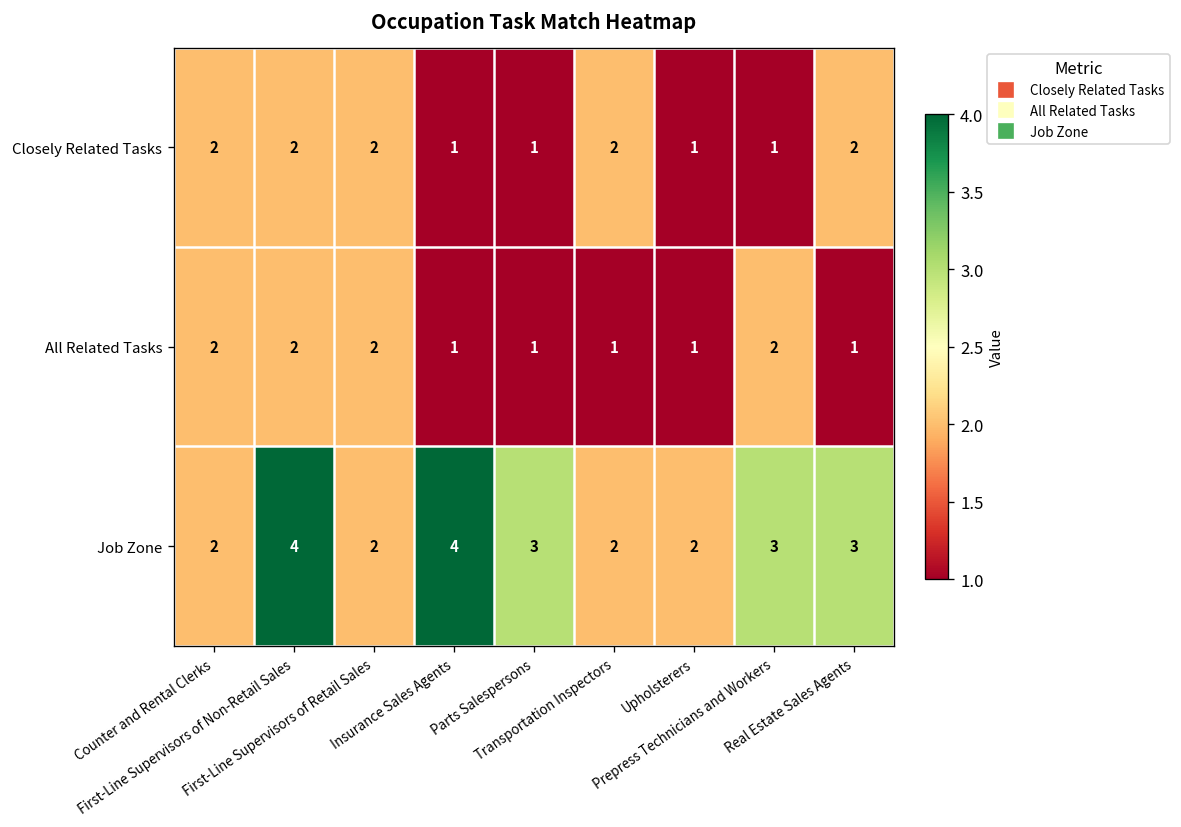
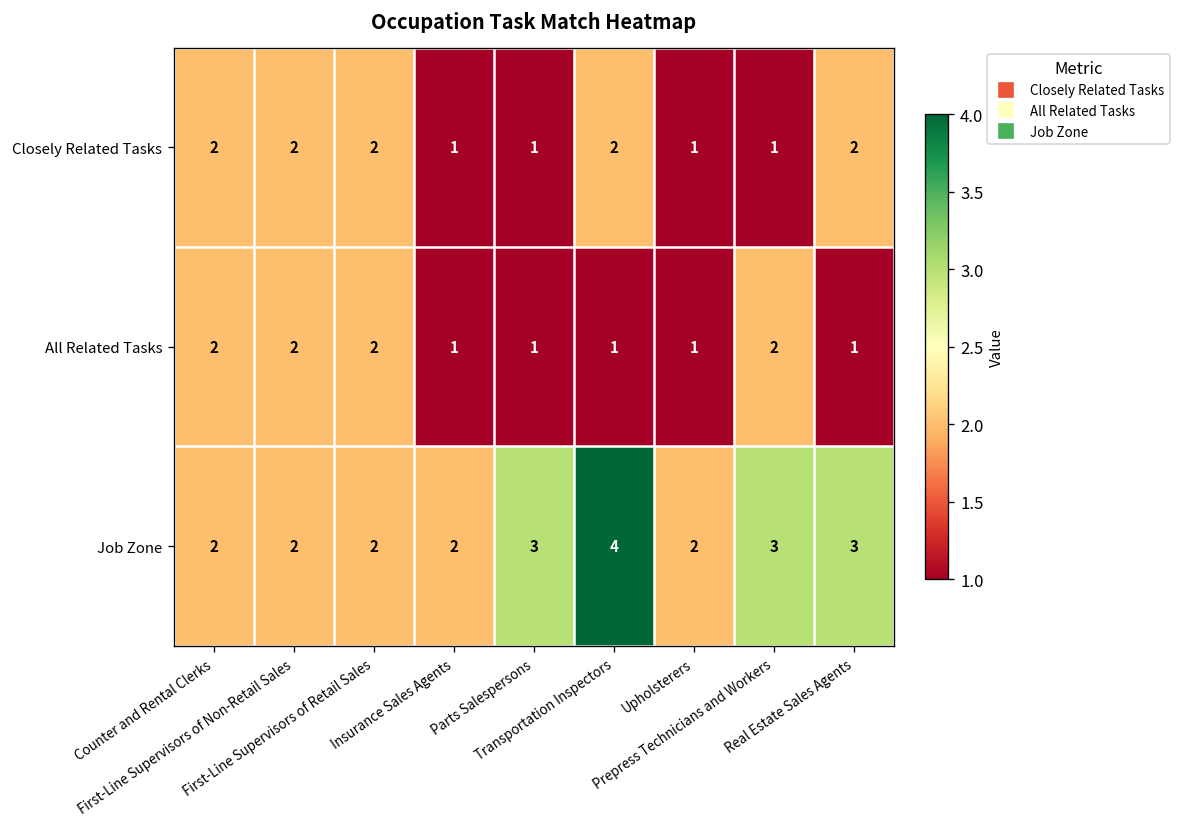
  {
    "Closely Related Tasks": {
      "Counter and Rental Clerks": 2,
      "First-Line Supervisors of Non-Retail Sales": 2,
      "First-Line Supervisors of Retail Sales": 2,
      "Insurance Sales Agents": 1,
      "Parts Salespersons": 1,
      "Transportation Inspectors": 2,
      "Upholsterers": 1,
      "Prepress Technicians and Workers": 1,
      "Real Estate Sales Agents": 2
    },
    "All Related Tasks": {
      "Counter and Rental Clerks": 2,
      "First-Line Supervisors of Non-Retail Sales": 2,
      "First-Line Supervisors of Retail Sales": 2,
      "Insurance Sales Agents": 1,
      "Parts Salespersons": 1,
      "Transportation Inspectors": 1,
      "Upholsterers": 1,
      "Prepress Technicians and Workers": 2,
      "Real Estate Sales Agents": 1
    },
    "Job Zone": {
      "Counter and Rental Clerks": 2,
-     "First-Line Supervisors of Non-Retail Sales": 4,
+     "First-Line Supervisors of Non-Retail Sales": 2,
      "First-Line Supervisors of Retail Sales": 2,
-     "Insurance Sales Agents": 4,
+     "Insurance Sales Agents": 2,
      "Parts Salespersons": 3,
-     "Transportation Inspectors": 2,
+     "Transportation Inspectors": 4,
      "Upholsterers": 2,
      "Prepress Technicians and Workers": 3,
      "Real Estate Sales Agents": 3
    }
  }
